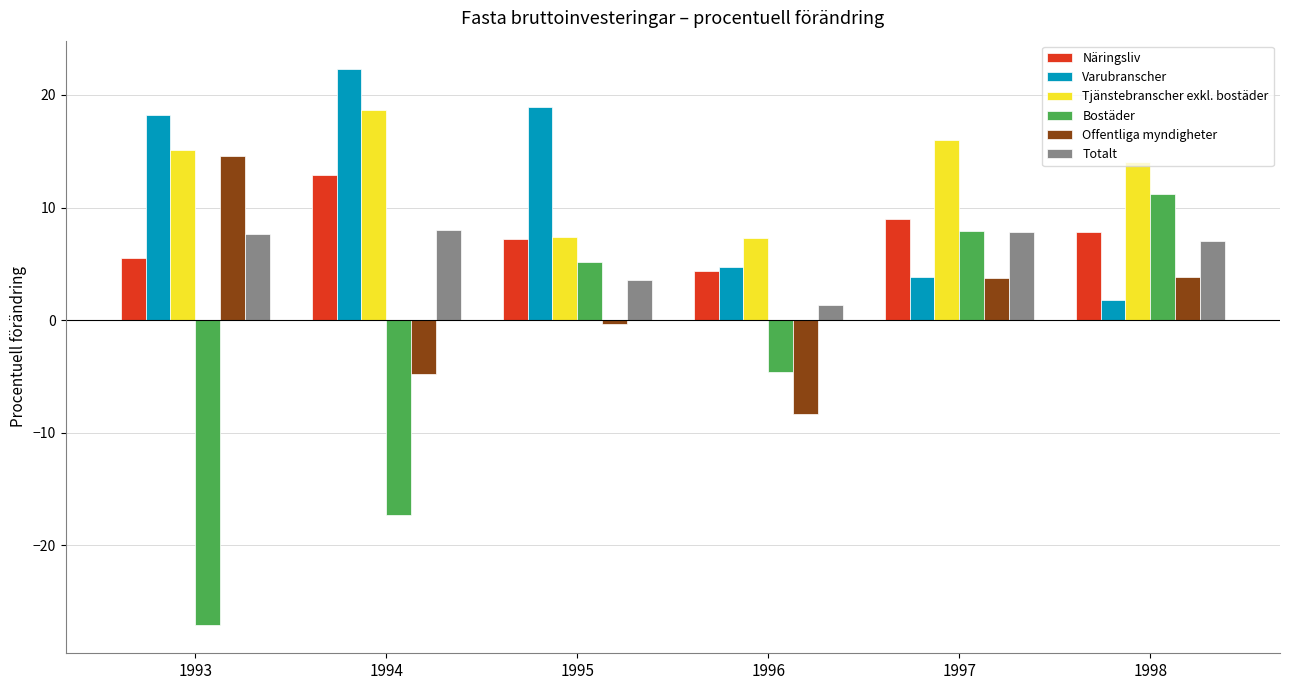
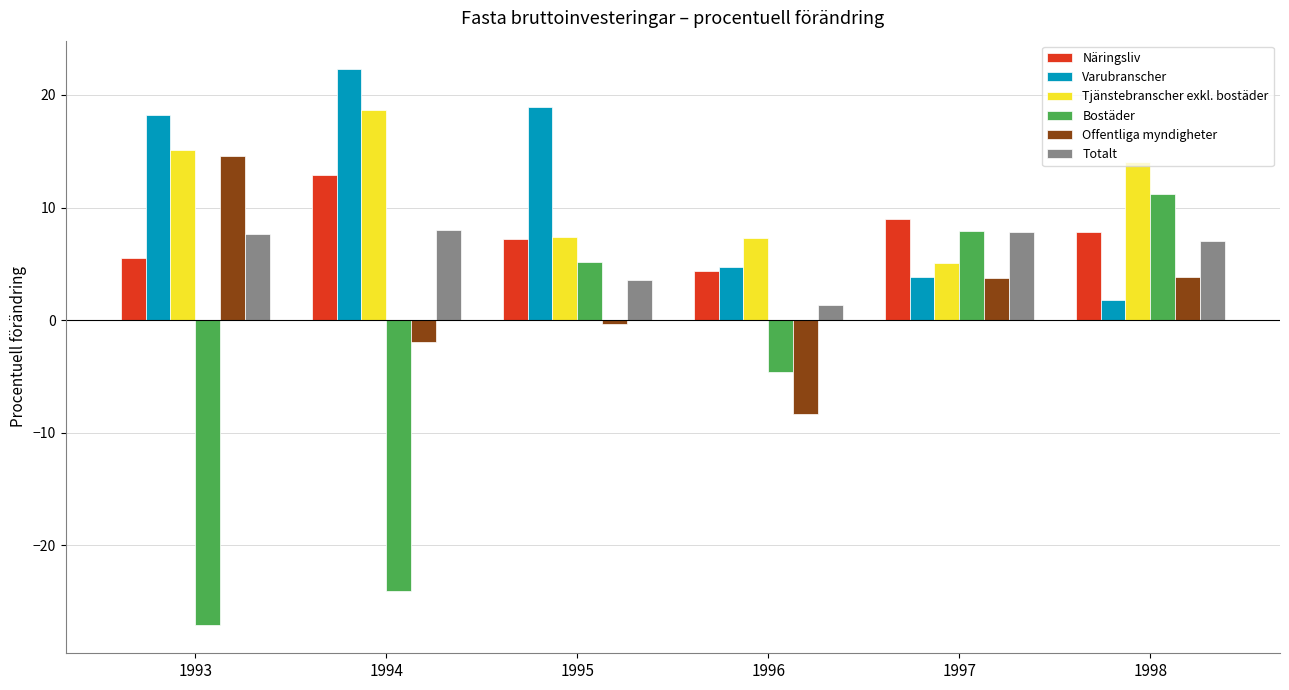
  {
    "Näringsliv": {
      "1993": 5.5,
      "1994": 12.9,
      "1995": 7.2,
      "1996": 4.3,
      "1997": 9.0,
      "1998": 7.9
    },
    "Varubranscher": {
      "1993": 18.2,
      "1994": 22.3,
      "1995": 19.0,
      "1996": 4.7,
      "1997": 3.8,
      "1998": 1.8
    },
    "Tjänstebranscher exkl. bostäder": {
      "1993": 15.1,
      "1994": 18.7,
      "1995": 7.4,
      "1996": 7.3,
-     "1997": 16.0
+     "1997": 5.1
    },
    "Bostäder": {
      "1993": -27.1,
-     "1994": -17.4,
+     "1994": -24.0,
      "1995": 5.2,
      "1996": -4.6,
      "1997": 7.9,
      "1998": 11.2
    },
    "Offentliga myndigheter": {
      "1993": 14.6,
-     "1994": -4.8,
+     "1994": -2.0,
      "1995": -0.3,
      "1996": -8.4,
      "1997": 3.7,
      "1998": 3.8
    },
    "Totalt": {
      "1993": 7.6,
      "1994": 8.0,
      "1995": 3.6,
      "1996": 1.4,
      "1997": 7.8,
      "1998": 7.0
    }
  }
